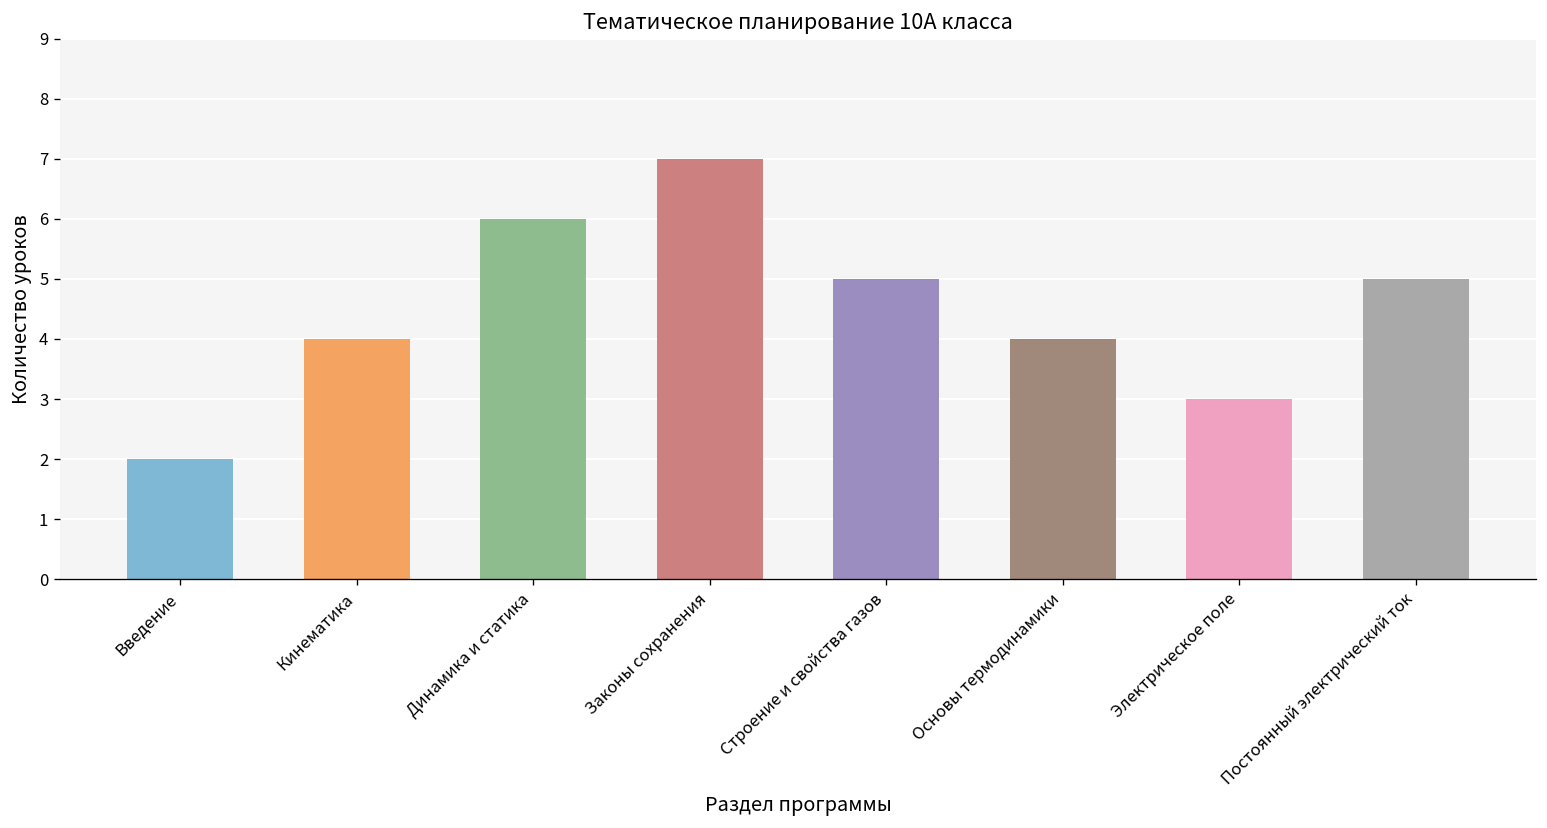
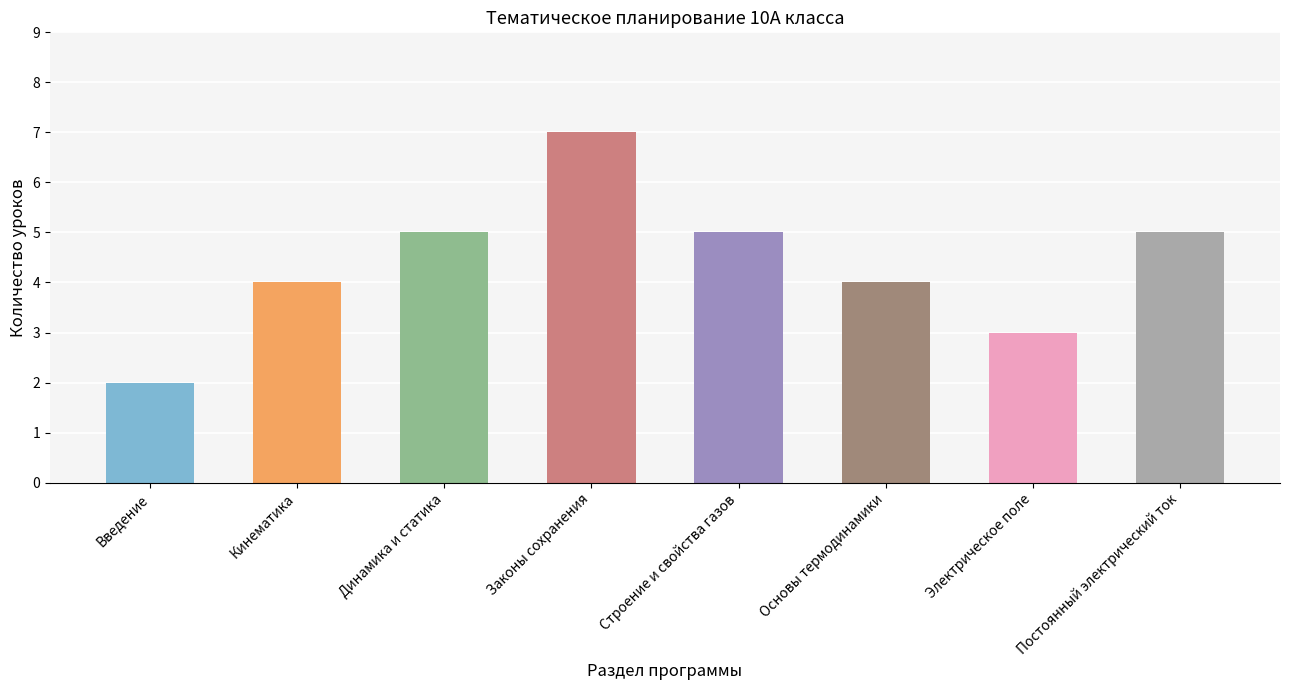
  {
    "Введение": 2,
    "Кинематика": 4,
-   "Динамика и статика": 6,
+   "Динамика и статика": 5,
    "Законы сохранения": 7,
    "Строение и свойства газов": 5,
    "Основы термодинамики": 4,
    "Электрическое поле": 3,
    "Постоянный электрический ток": 5
  }
